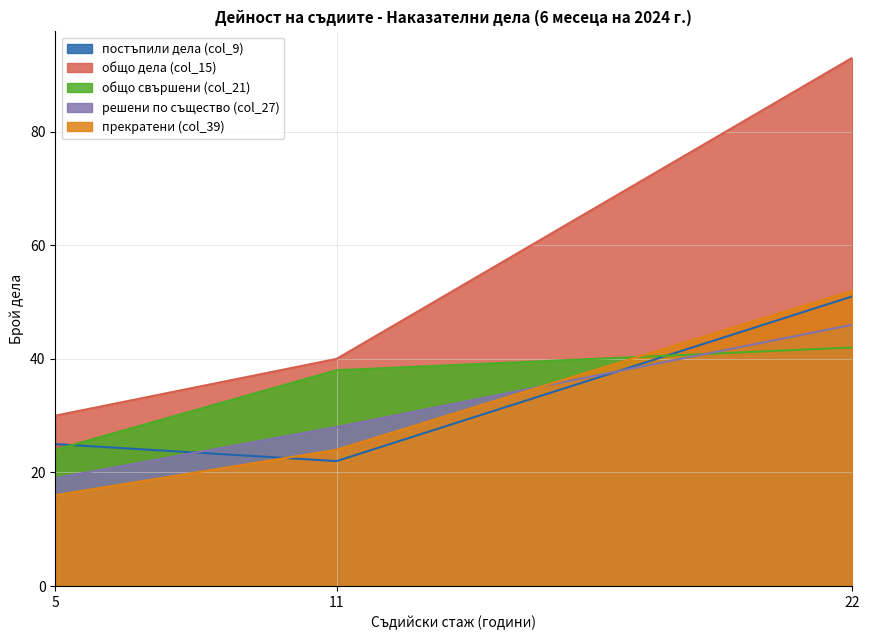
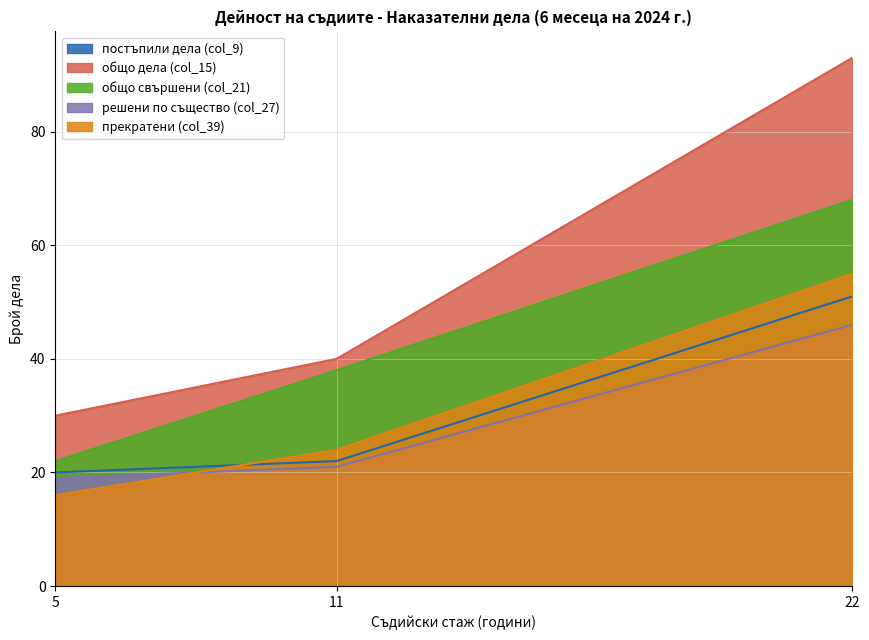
  {
    "постъпили дела (col_9)": {
-     "5": 25,
+     "5": 20,
      "11": 22,
      "22": 51
    },
    "общо дела (col_15)": {
      "5": 30,
      "11": 40,
      "22": 93
    },
    "общо свършени (col_21)": {
-     "5": 24,
+     "5": 22,
      "11": 38,
-     "22": 42
+     "22": 68
    },
    "решени по същество (col_27)": {
      "5": 19,
-     "11": 28,
+     "11": 21,
      "22": 46
    },
    "прекратени (col_39)": {
      "5": 16,
      "11": 24,
-     "22": 52
+     "22": 55
    }
  }
